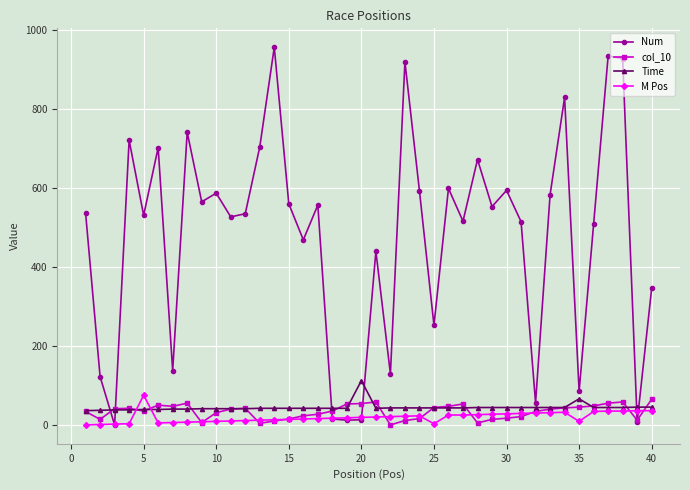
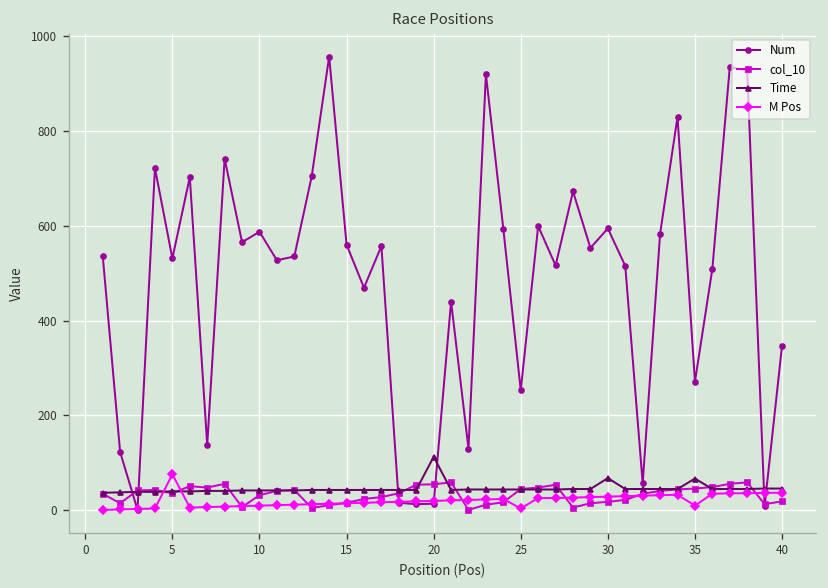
  {
    "Num": {
      "5": 530,
      "10": 590,
      "15": 560,
      "25": 250,
      "30": 590,
-     "35": 90,
+     "35": 270,
      "40": 350
    },
    "col_10": {
      "10": 30,
      "20": 60,
      "30": 20,
      "35": 50,
-     "40": 70
+     "40": 20
    },
    "Time": {
      "10": 40,
      "15": 40,
      "20": 110,
-     "30": 50,
+     "30": 70,
      "35": 70,
      "40": 50
    },
    "M Pos": {
      "5": 80,
      "10": 10,
      "25": 0,
      "30": 30,
      "35": 10,
      "40": 40
    }
  }
